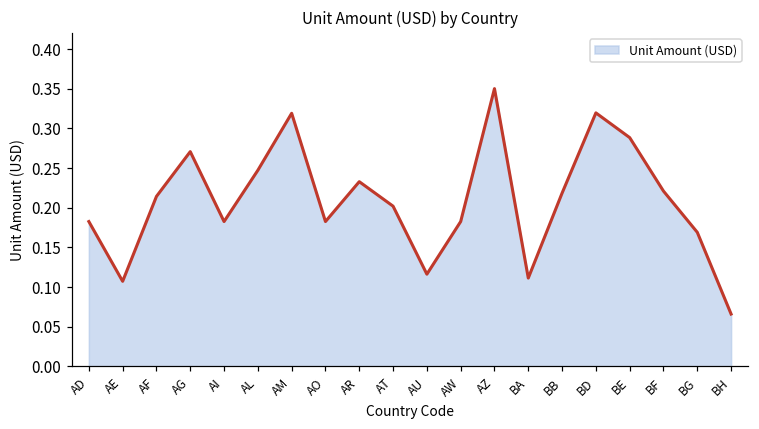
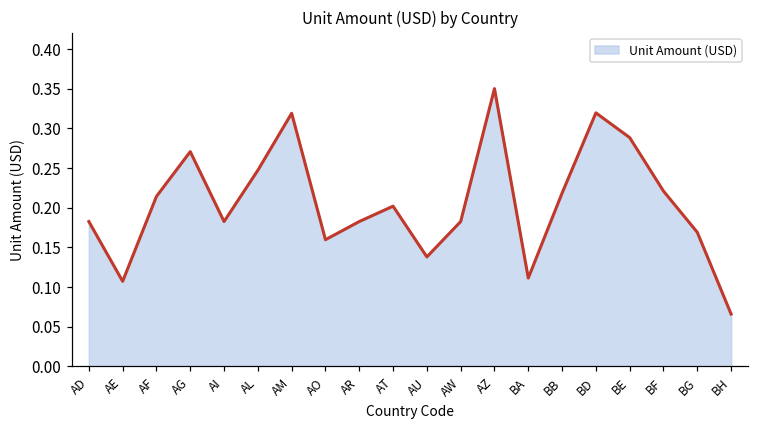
  {
    "AD": 0.18,
    "AE": 0.11,
    "AF": 0.21,
    "AG": 0.27,
    "AI": 0.18,
    "AL": 0.25,
    "AM": 0.32,
-   "AO": 0.18,
-   "AR": 0.23,
+   "AO": 0.16,
+   "AR": 0.18,
    "AT": 0.20,
-   "AU": 0.12,
+   "AU": 0.14,
    "AW": 0.18,
    "AZ": 0.35,
    "BA": 0.11,
    "BB": 0.22,
    "BD": 0.32,
    "BE": 0.29,
    "BF": 0.22,
    "BG": 0.17,
    "BH": 0.07
  }
